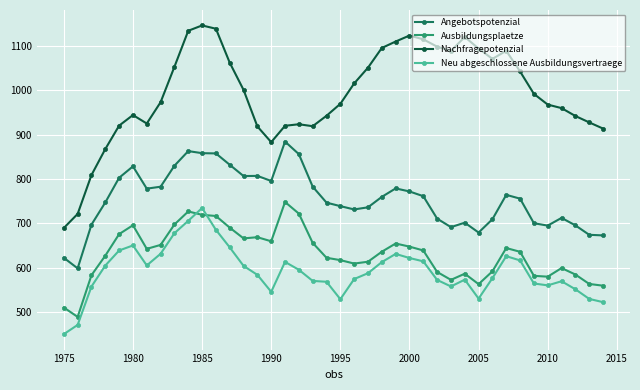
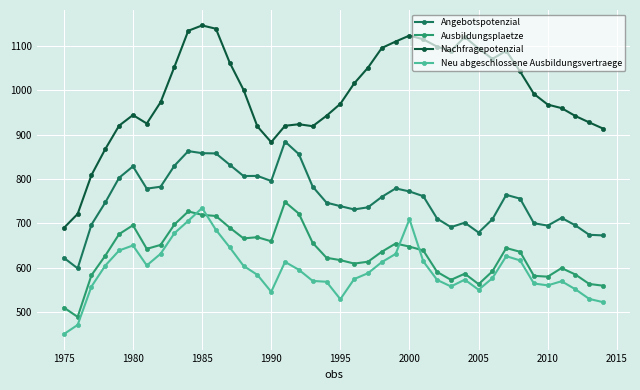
  {
    "Neu abgeschlossene Ausbildungsvertraege": {
      "1975": 450,
      "1980": 650,
      "1985": 730,
      "1990": 550,
      "1995": 530,
-     "2000": 620,
-     "2005": 530,
+     "2000": 710,
+     "2005": 550,
      "2010": 560
    }
  }
